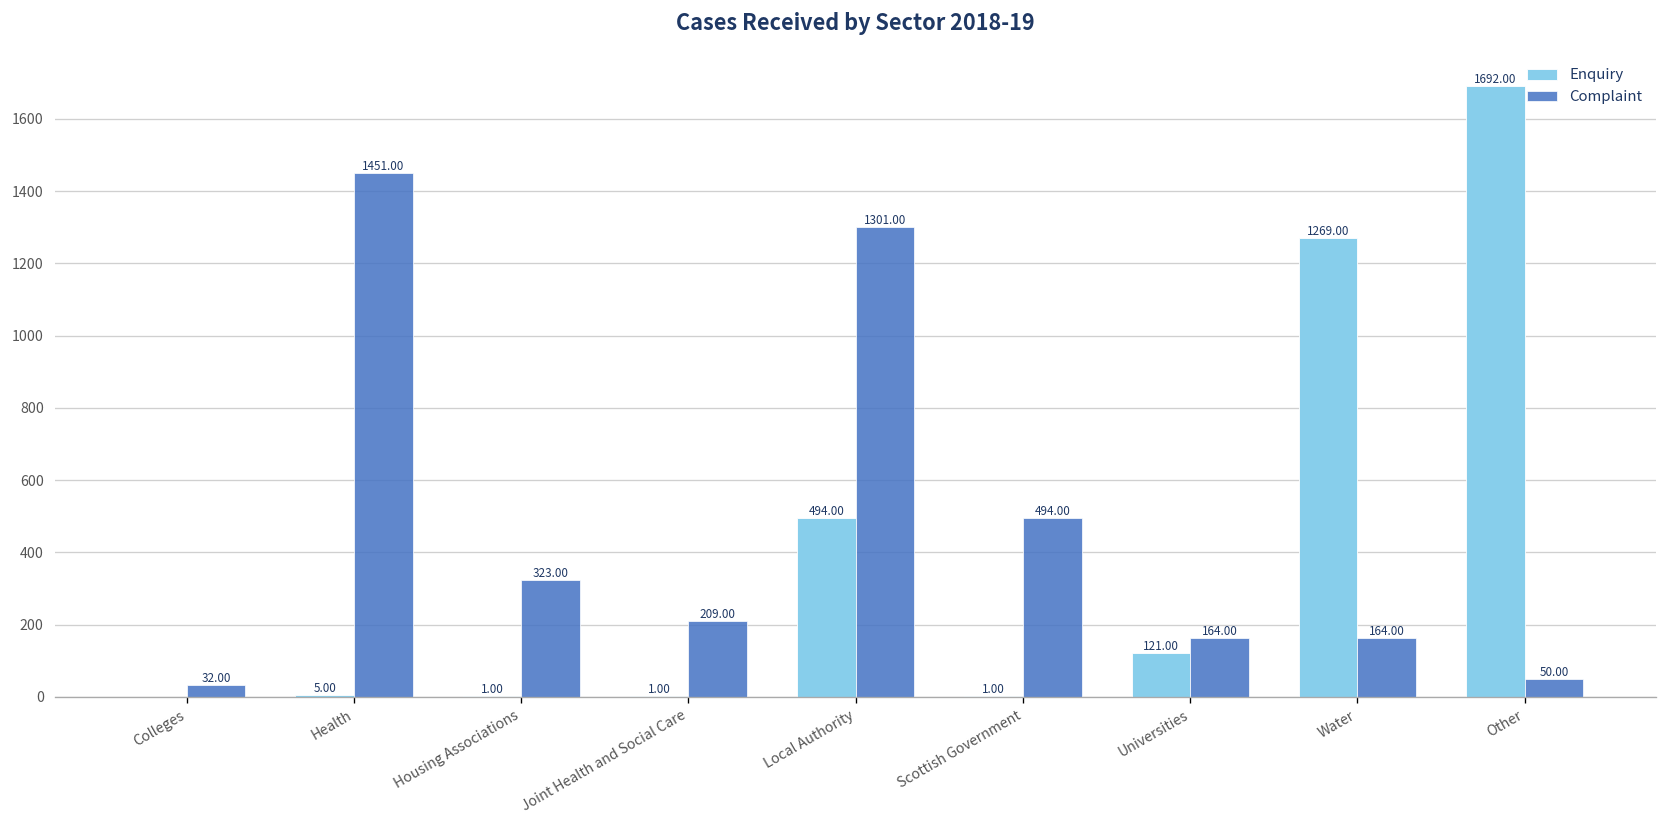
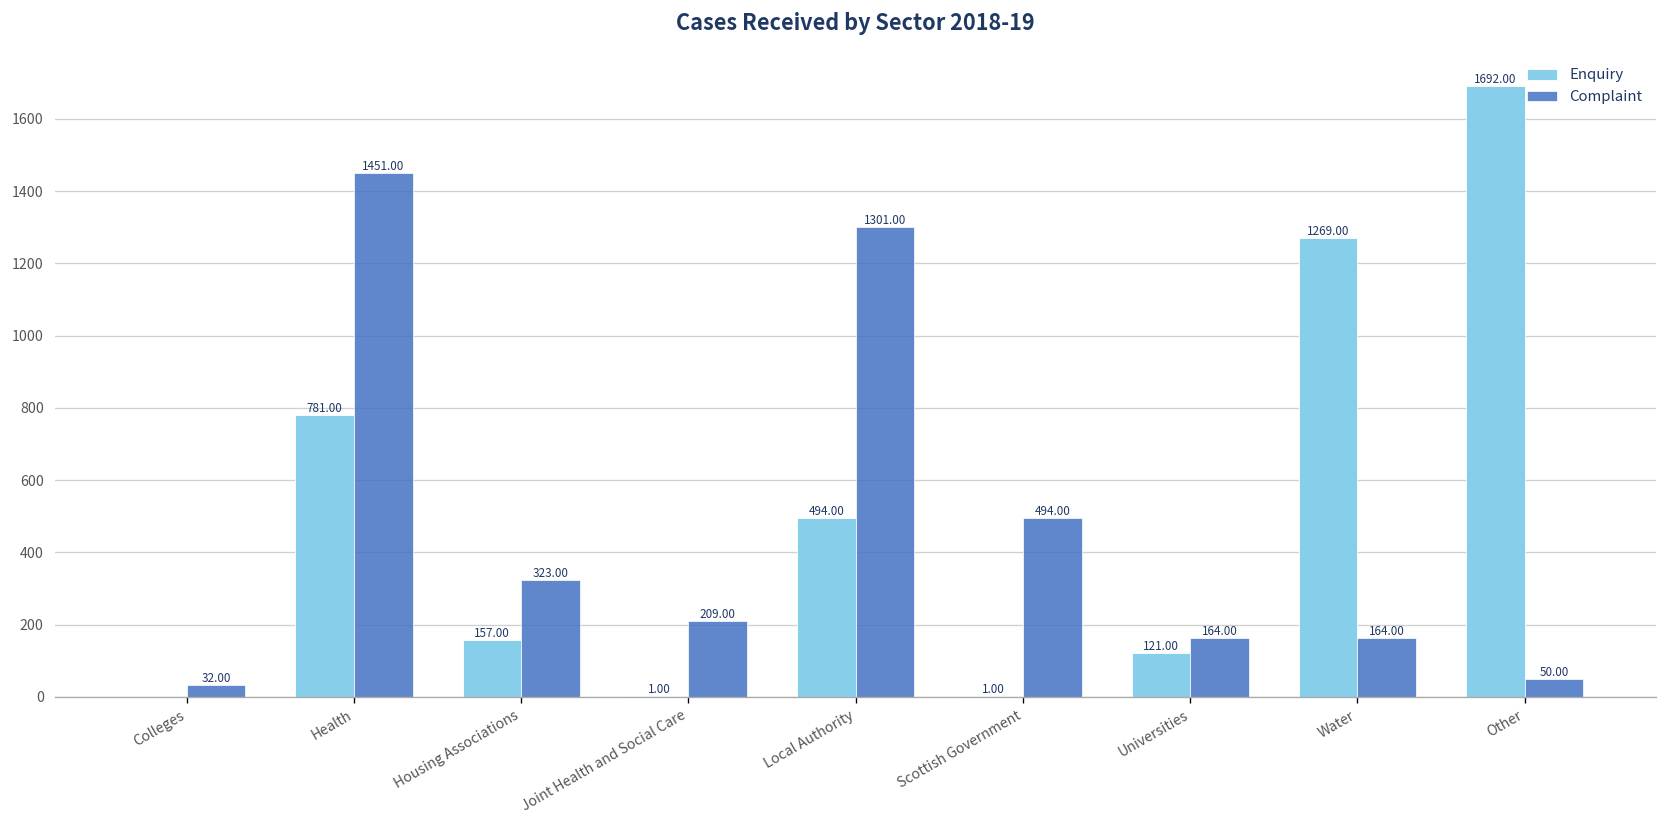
  {
    "Enquiry": {
-     "Health": 5.00,
-     "Housing Associations": 1.00,
+     "Health": 781.00,
+     "Housing Associations": 157.00,
      "Joint Health and Social Care": 1.00,
      "Local Authority": 494.00,
      "Scottish Government": 1.00,
      "Universities": 121.00,
      "Water": 1269.00,
      "Other": 1692.00
    },
    "Complaint": {
      "Colleges": 32.00,
      "Health": 1451.00,
      "Housing Associations": 323.00,
      "Joint Health and Social Care": 209.00,
      "Local Authority": 1301.00,
      "Scottish Government": 494.00,
      "Universities": 164.00,
      "Water": 164.00,
      "Other": 50.00
    }
  }
